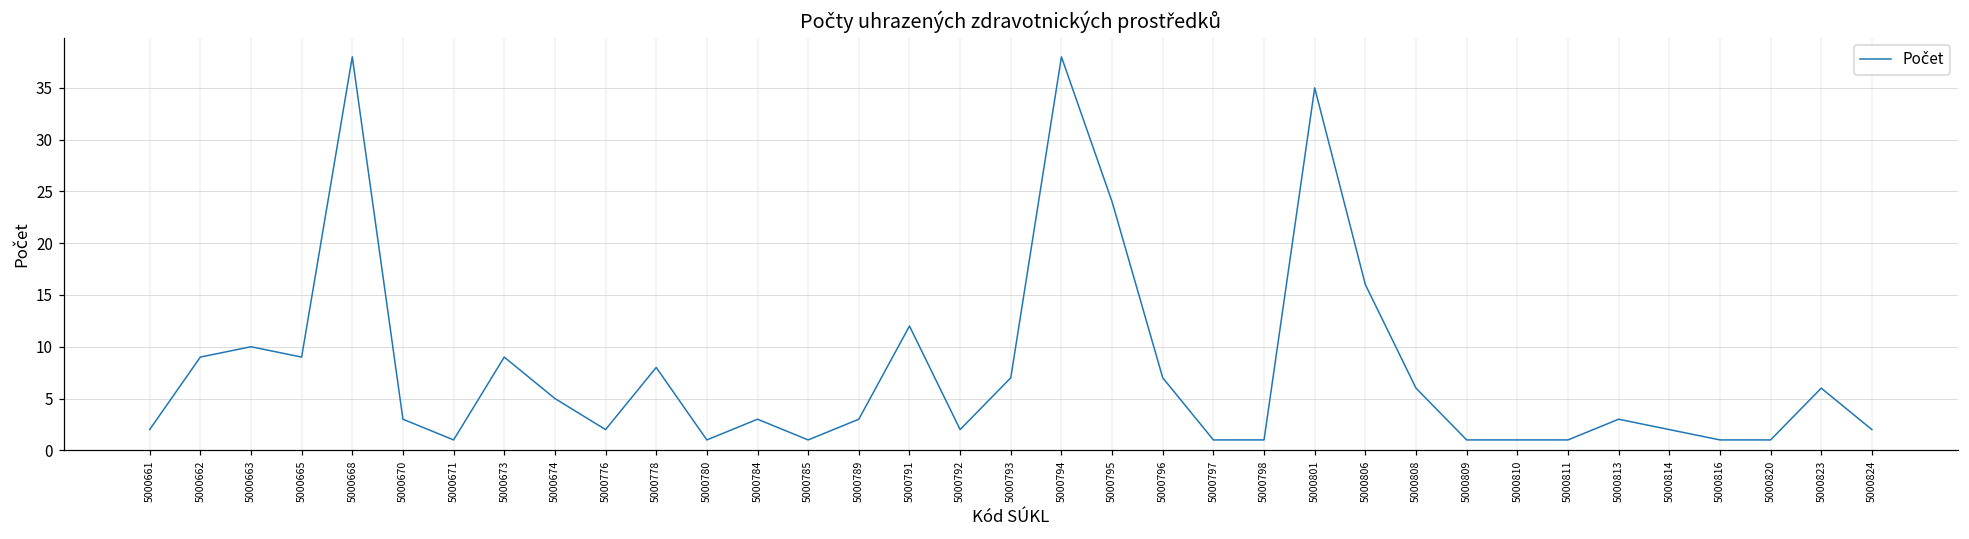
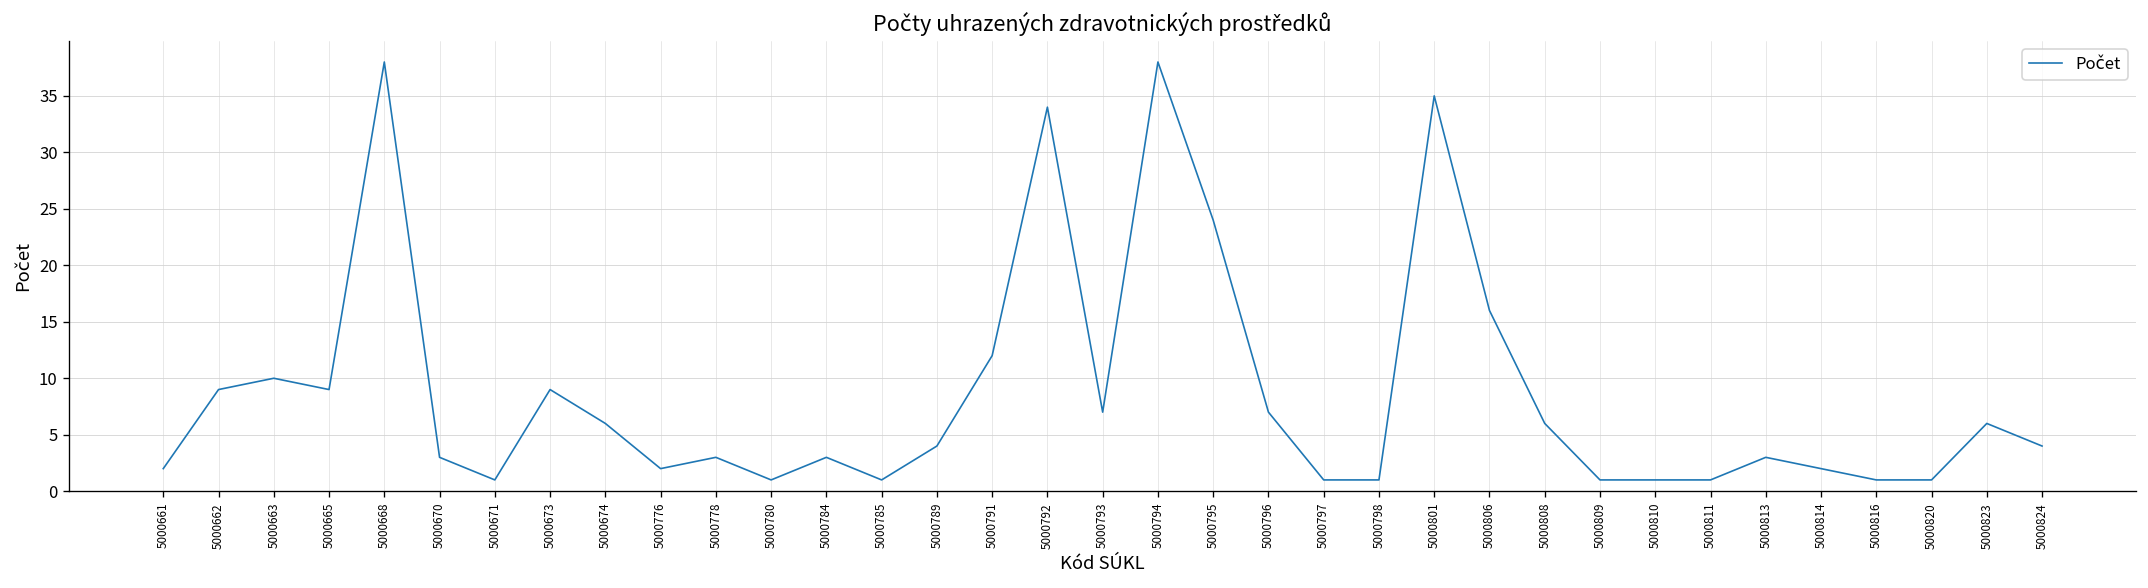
  {
    "5000661": 2,
    "5000662": 9,
    "5000663": 10,
    "5000665": 9,
    "5000668": 38,
    "5000670": 3,
    "5000671": 1,
    "5000673": 9,
-   "5000674": 5,
+   "5000674": 6,
    "5000776": 2,
-   "5000778": 8,
+   "5000778": 3,
    "5000780": 1,
    "5000784": 3,
    "5000785": 1,
-   "5000789": 3,
+   "5000789": 4,
    "5000791": 12,
-   "5000792": 2,
+   "5000792": 34,
    "5000793": 7,
    "5000794": 38,
    "5000795": 24,
    "5000796": 7,
    "5000797": 1,
    "5000798": 1,
    "5000801": 35,
    "5000806": 16,
    "5000808": 6,
    "5000809": 1,
    "5000810": 1,
    "5000811": 1,
    "5000813": 3,
    "5000814": 2,
    "5000816": 1,
    "5000820": 1,
    "5000823": 6,
-   "5000824": 2
+   "5000824": 4
  }
